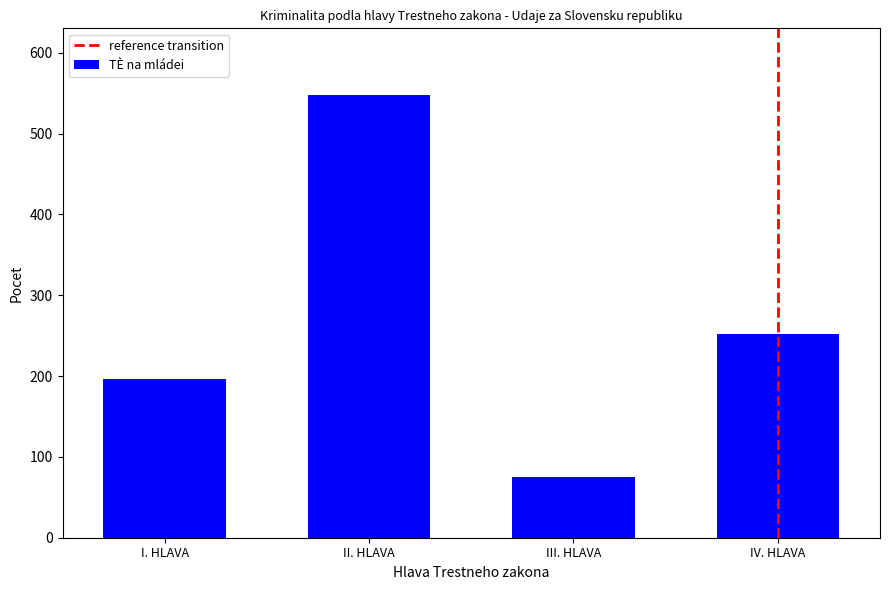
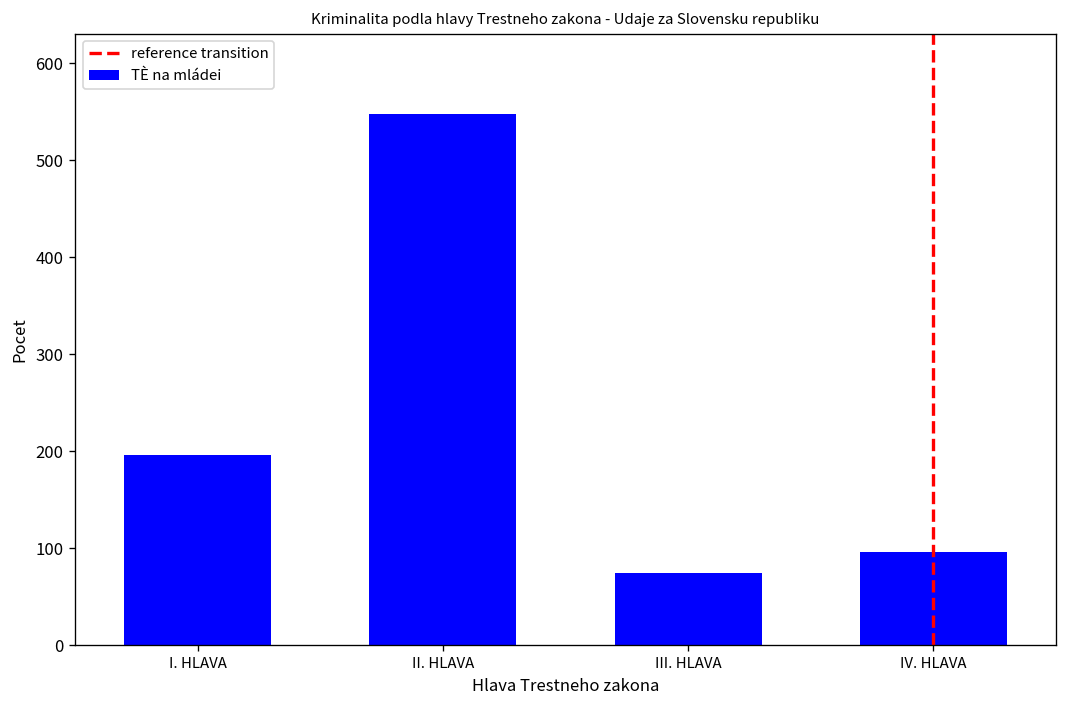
  {
    "I. HLAVA": 200,
    "II. HLAVA": 550,
    "III. HLAVA": 80,
-   "IV. HLAVA": 250
+   "IV. HLAVA": 100
  }
